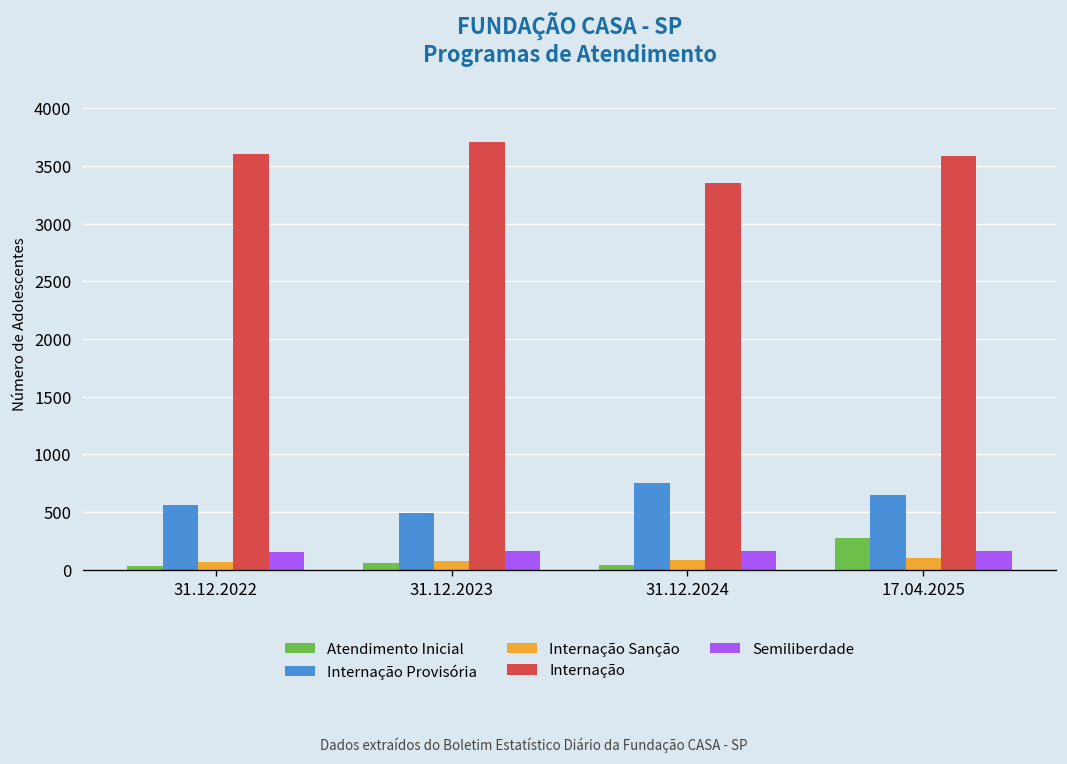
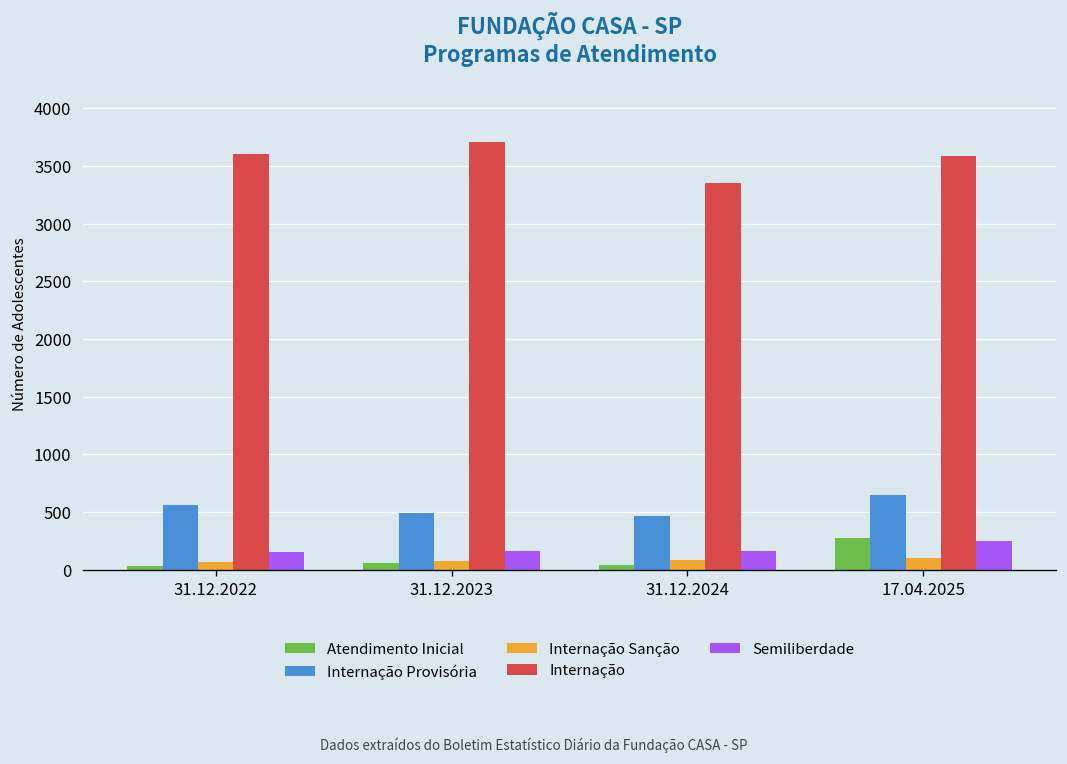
  {
    "Atendimento Inicial": {
      "31.12.2022": 0,
      "31.12.2023": 100,
      "31.12.2024": 0,
      "17.04.2025": 300
    },
    "Internação Provisória": {
      "31.12.2022": 600,
      "31.12.2023": 500,
-     "31.12.2024": 800,
+     "31.12.2024": 500,
      "17.04.2025": 600
    },
    "Internação Sanção": {
      "31.12.2022": 100,
      "31.12.2023": 100,
      "31.12.2024": 100,
      "17.04.2025": 100
    },
    "Internação": {
      "31.12.2022": 3600,
      "31.12.2023": 3700,
      "31.12.2024": 3400,
      "17.04.2025": 3600
    },
    "Semiliberdade": {
      "31.12.2022": 200,
      "31.12.2023": 200,
      "31.12.2024": 200,
-     "17.04.2025": 160
+     "17.04.2025": 250
    }
  }
